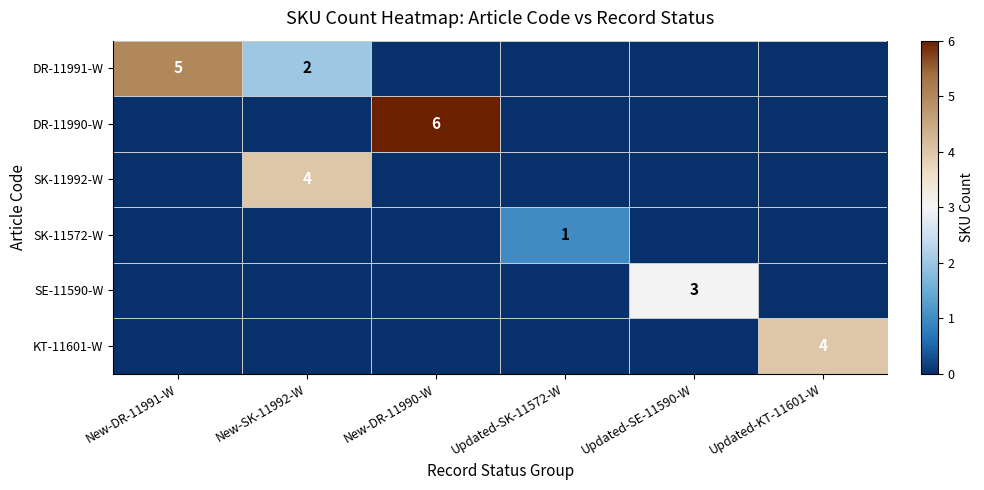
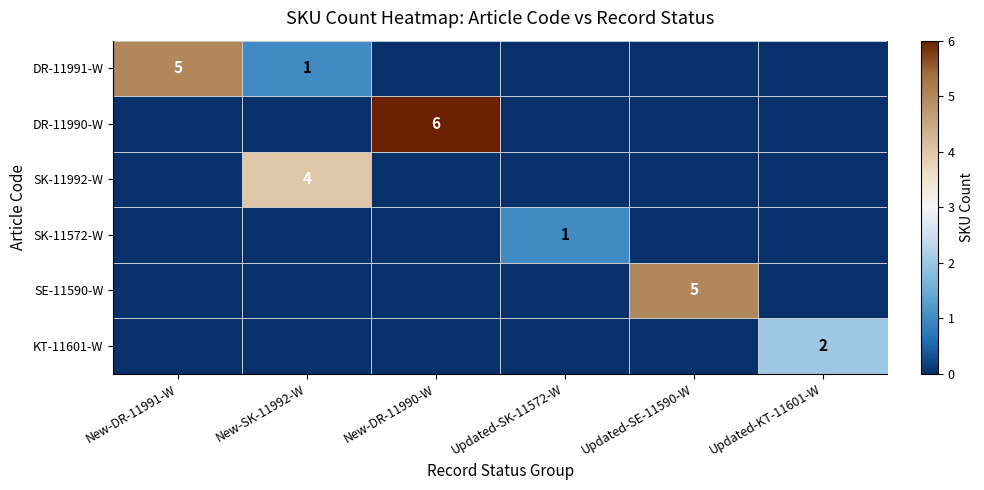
  {
    "DR-11991-W": {
      "New-DR-11991-W": 5,
-     "New-SK-11992-W": 2
+     "New-SK-11992-W": 1
    },
    "DR-11990-W": {
      "New-DR-11990-W": 6
    },
    "SK-11992-W": {
      "New-SK-11992-W": 4
    },
    "SK-11572-W": {
      "Updated-SK-11572-W": 1
    },
    "SE-11590-W": {
-     "Updated-SE-11590-W": 3
+     "Updated-SE-11590-W": 5
    },
    "KT-11601-W": {
-     "Updated-KT-11601-W": 4
+     "Updated-KT-11601-W": 2
    }
  }
